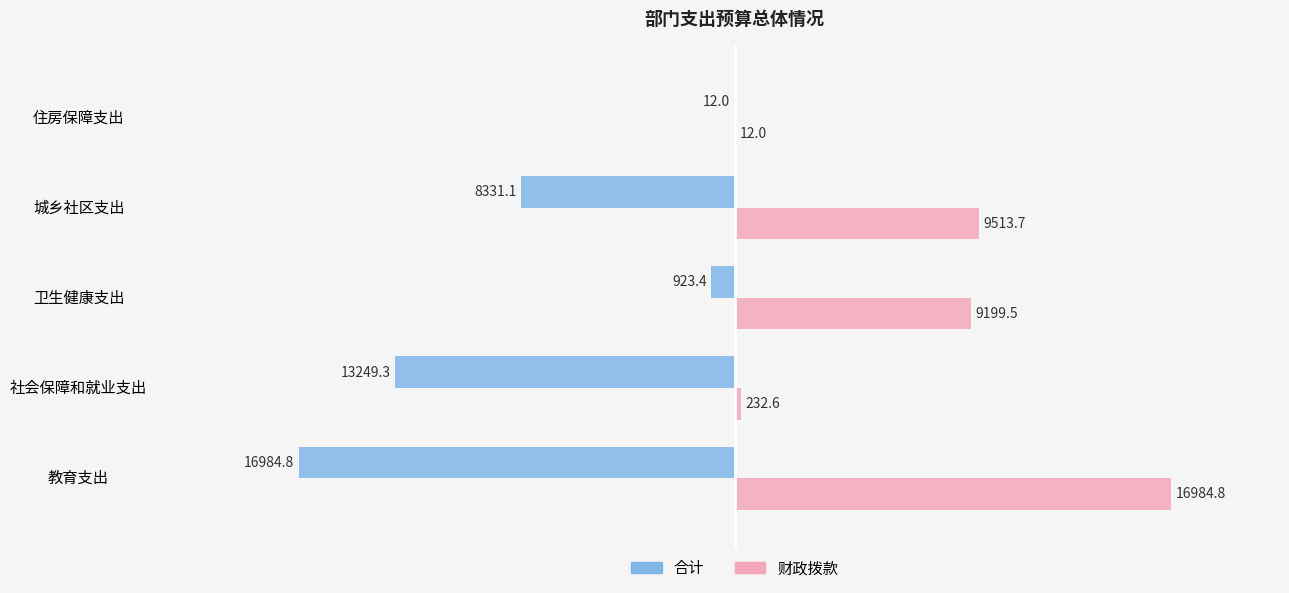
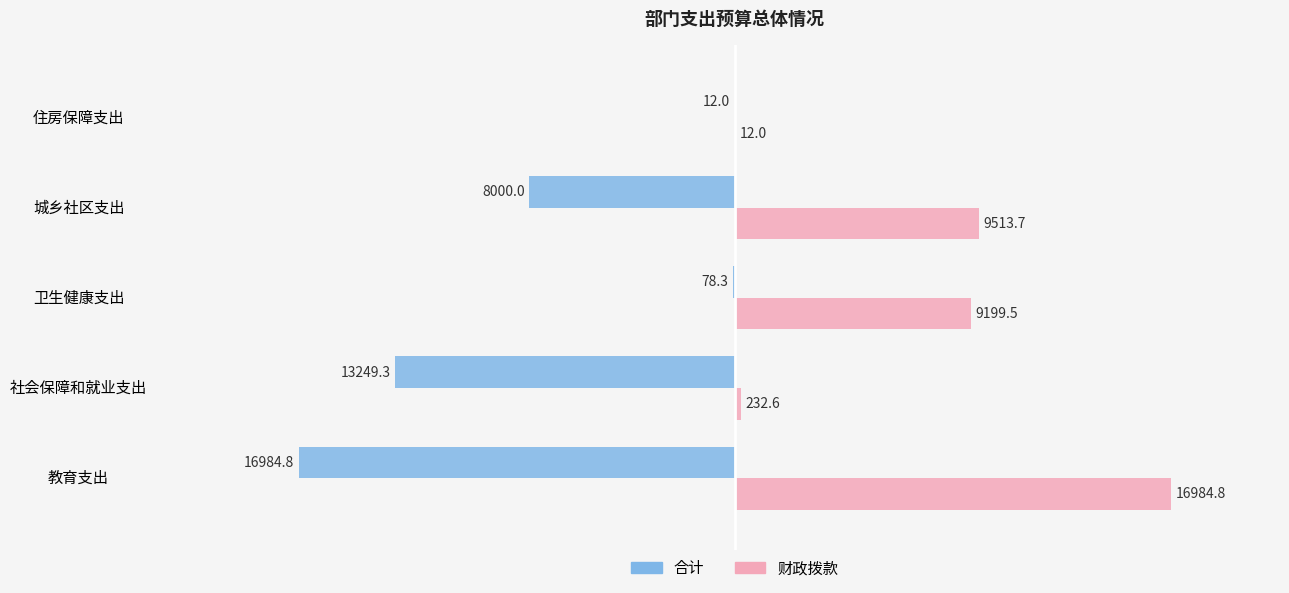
  {
    "合计": {
-     "城乡社区支出": 8331.1,
-     "卫生健康支出": 923.4
+     "城乡社区支出": 8000.0,
+     "卫生健康支出": 78.3
    },
    "财政拨款": {
      "住房保障支出": 12.0,
      "城乡社区支出": 9513.7,
      "卫生健康支出": 9199.5,
      "社会保障和就业支出": 232.6,
      "教育支出": 16984.8
    }
  }
